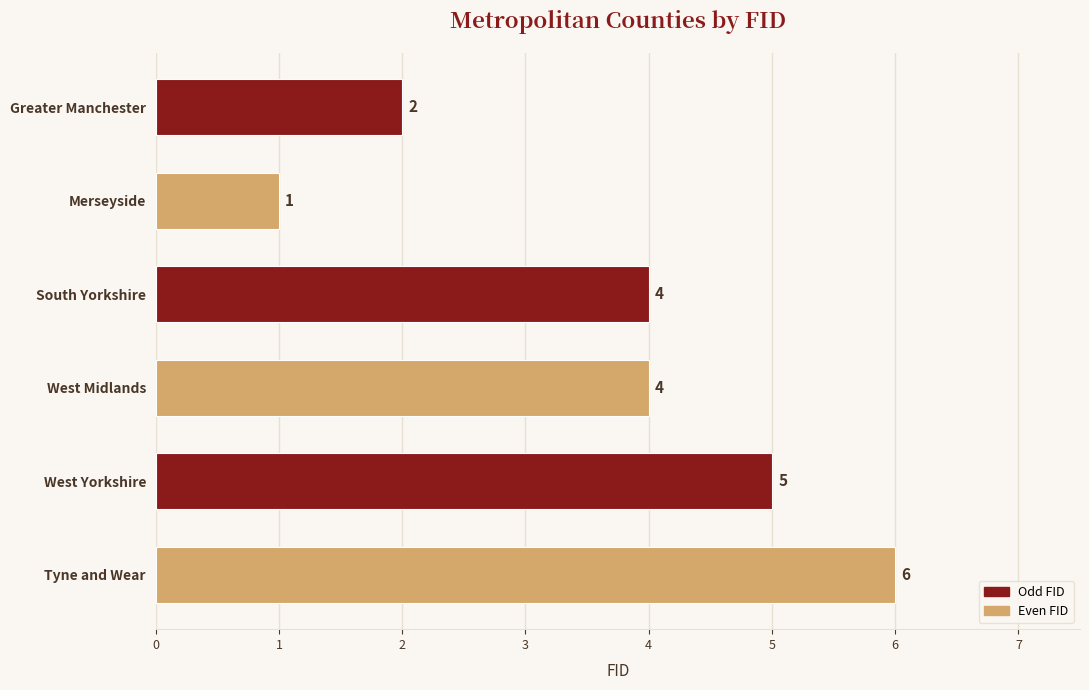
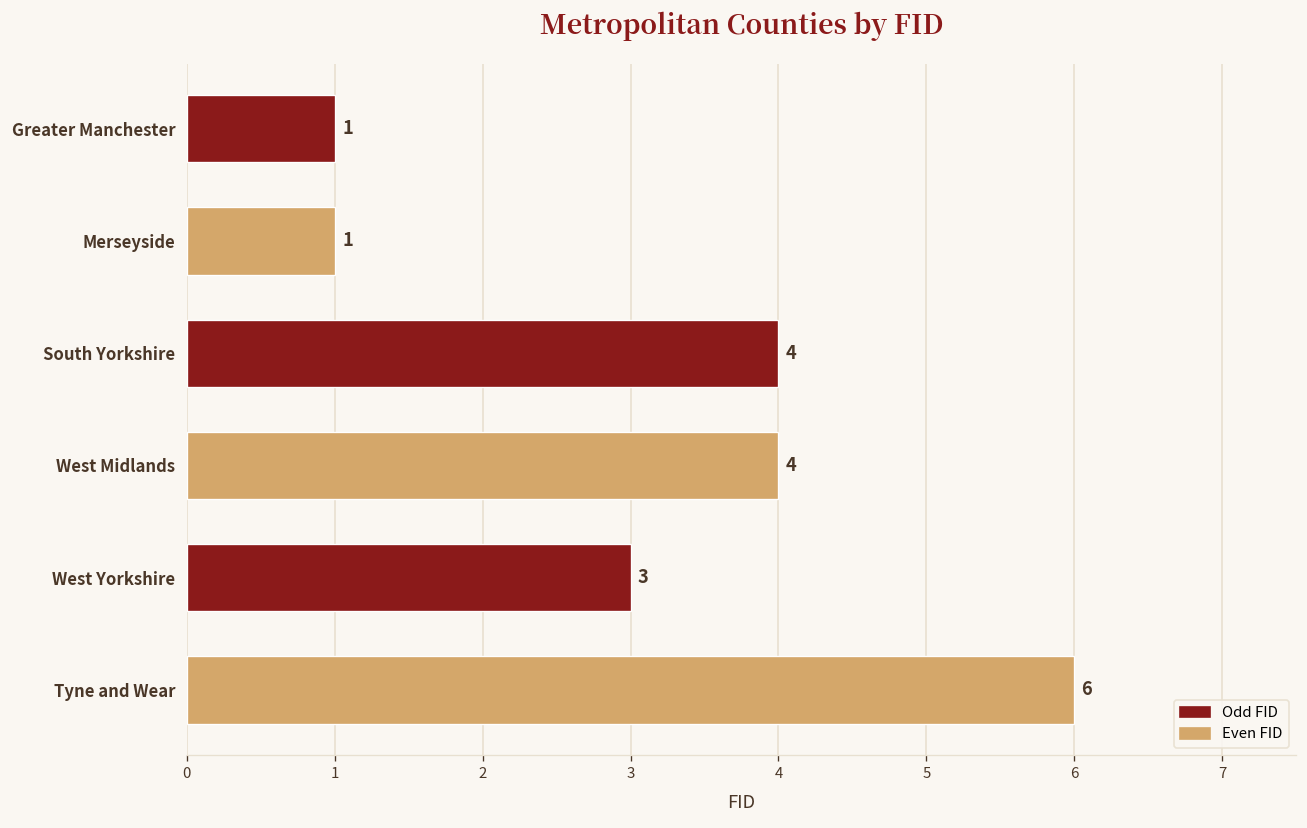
  {
-   "Greater Manchester": 2,
+   "Greater Manchester": 1,
    "Merseyside": 1,
    "South Yorkshire": 4,
    "West Midlands": 4,
-   "West Yorkshire": 5,
+   "West Yorkshire": 3,
    "Tyne and Wear": 6
  }
